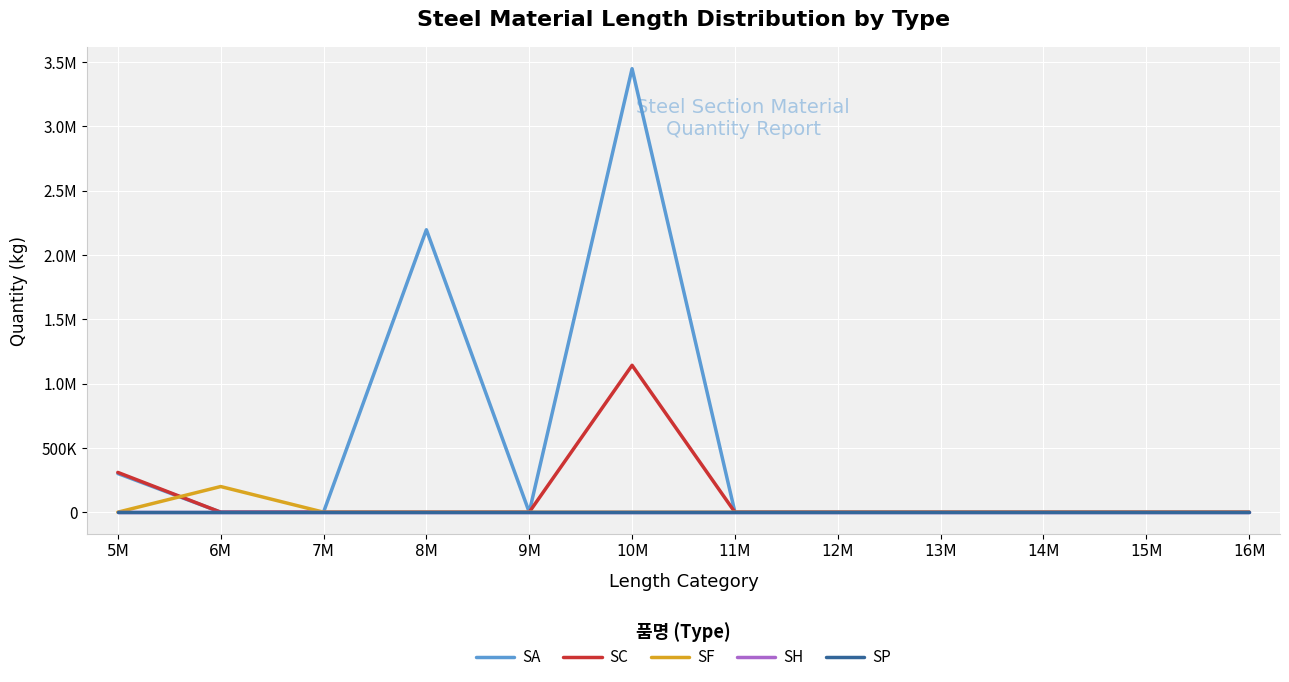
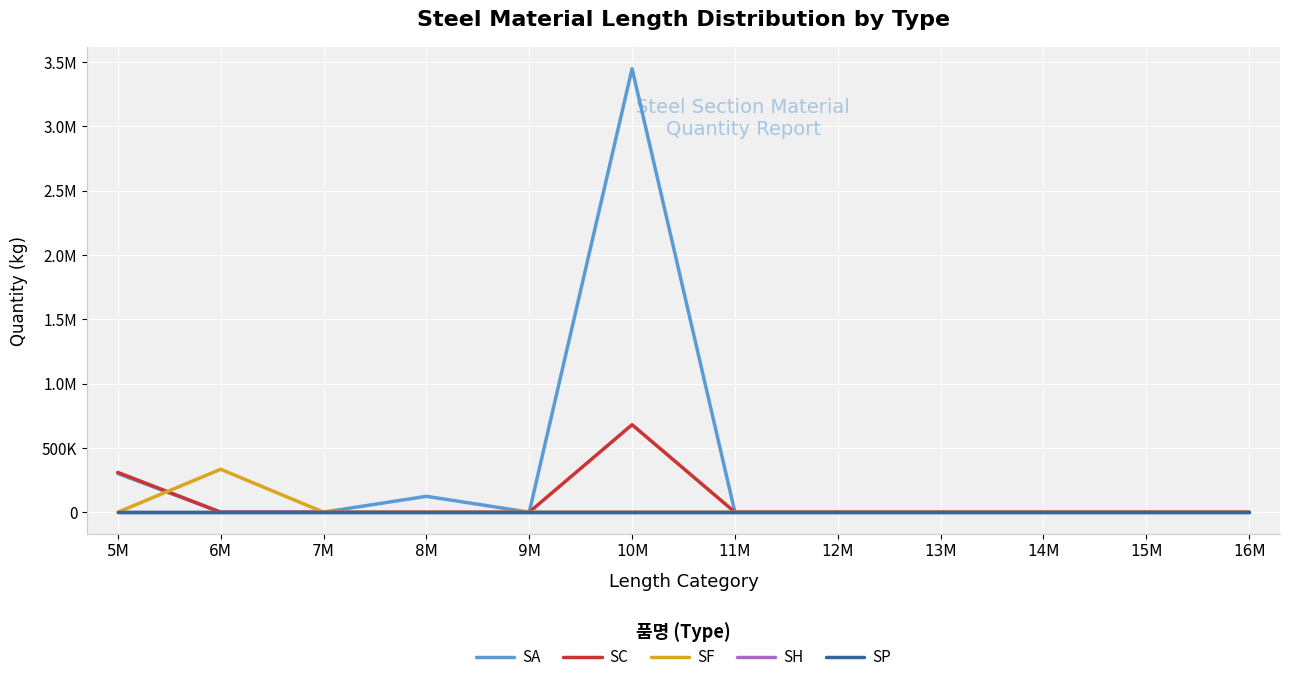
  {
    "SA": {
-     "8M": 2200000,
+     "8M": 120000,
      "10M": 3450000
    },
    "SC": {
-     "10M": 1140000
+     "10M": 680000
    },
    "SF": {
-     "6M": 200000
+     "6M": 330000
    }
  }
